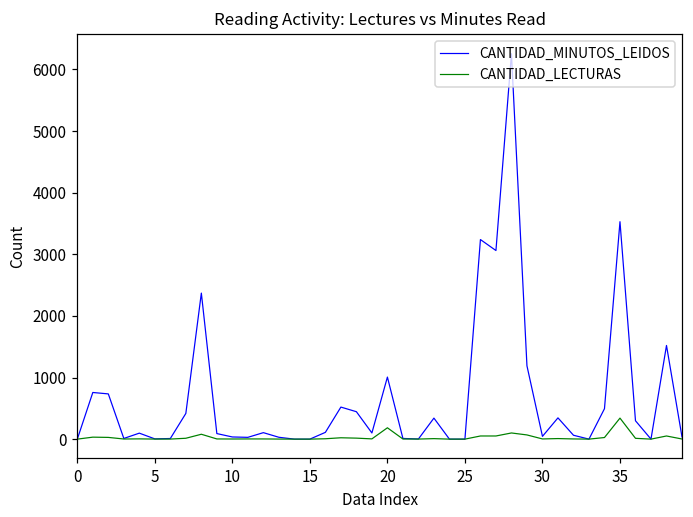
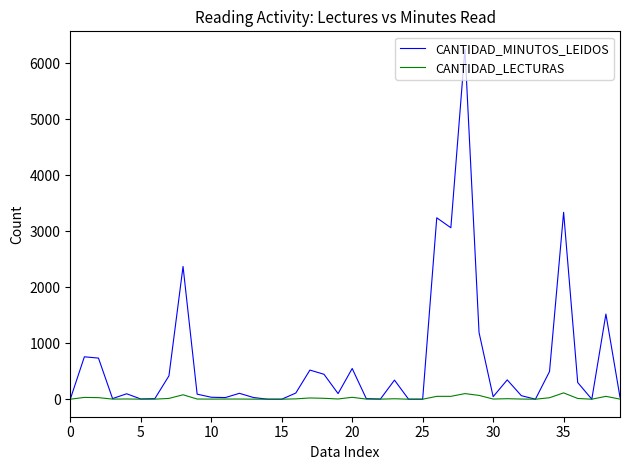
  {
    "CANTIDAD_MINUTOS_LEIDOS": {
-     "20": 1000,
-     "35": 3500
+     "20": 500,
+     "35": 3300
    },
    "CANTIDAD_LECTURAS": {
-     "20": 200,
-     "35": 300
+     "20": 0,
+     "35": 100
    }
  }
